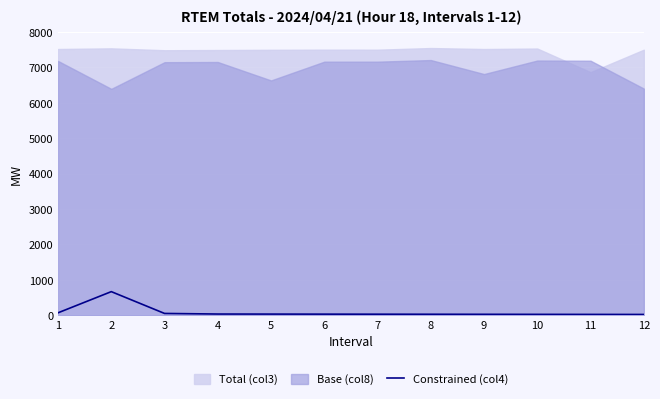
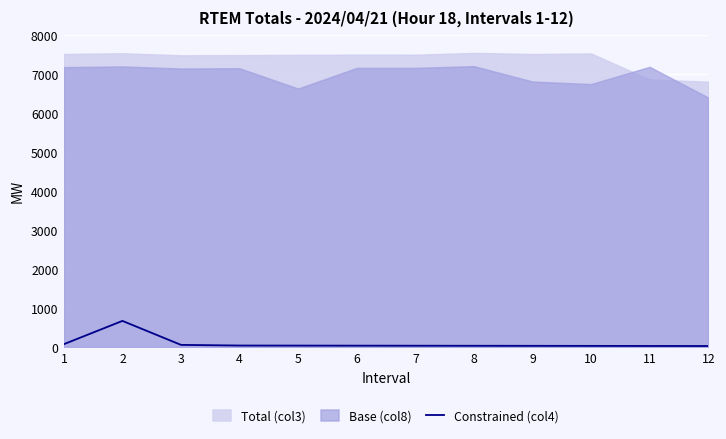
  {
    "Constrained (col4)": {
      "1": 100,
      "2": 700,
      "3": 100,
      "4": 0,
      "5": 0,
      "6": 0,
      "7": 0,
      "8": 0,
      "9": 0,
      "10": 0,
      "11": 0,
      "12": 0
    },
    "Total (col3)": {
      "1": 7500,
      "2": 7500,
      "3": 7500,
      "4": 7500,
      "5": 7500,
      "6": 7500,
      "7": 7500,
      "8": 7500,
      "9": 7500,
      "10": 7500,
      "11": 6900,
-     "12": 7500
+     "12": 6800
    },
    "Base (col8)": {
      "1": 7200,
-     "2": 6400,
+     "2": 7200,
      "3": 7100,
      "4": 7200,
      "5": 6600,
      "6": 7200,
      "7": 7200,
      "8": 7200,
      "9": 6800,
-     "10": 7200,
+     "10": 6700,
      "11": 7200,
      "12": 6400
    }
  }
